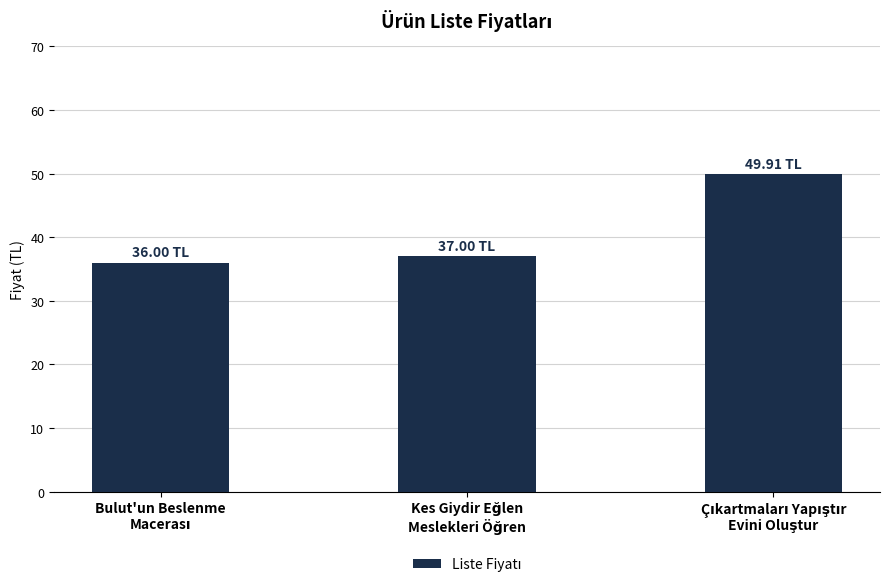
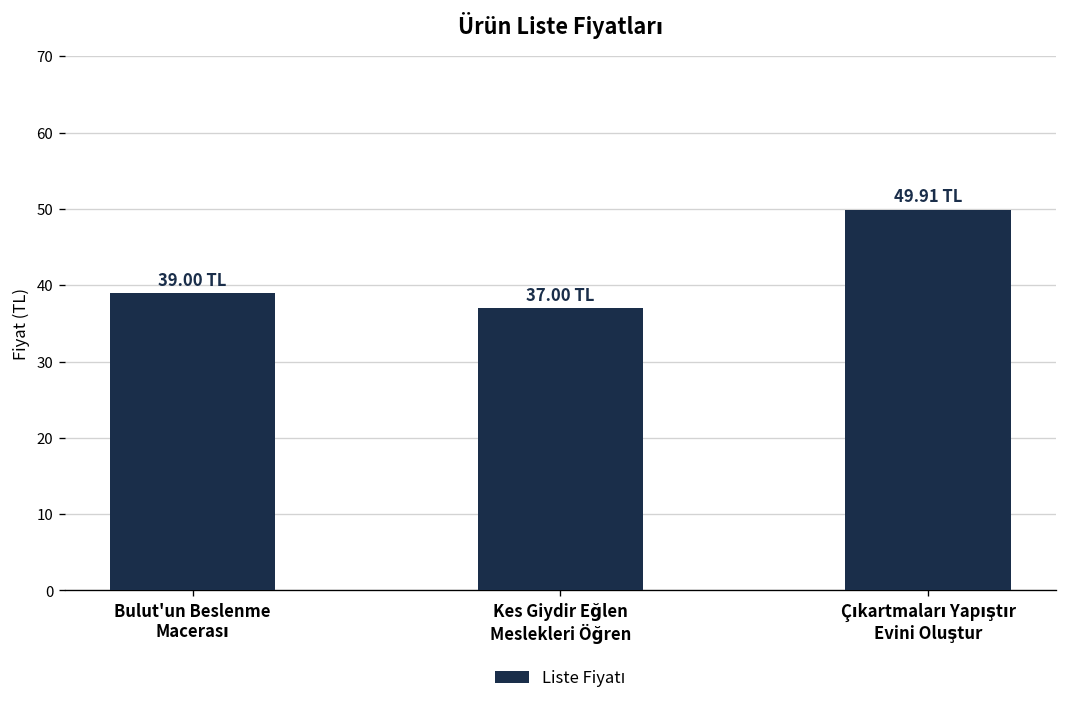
  {
-   "Bulut'un Beslenme Macerası": 36.00,
+   "Bulut'un Beslenme Macerası": 39.00,
    "Kes Giydir Eğlen Meslekleri Öğren": 37.00,
    "Çıkartmaları Yapıştır Evini Oluştur": 49.91
  }
